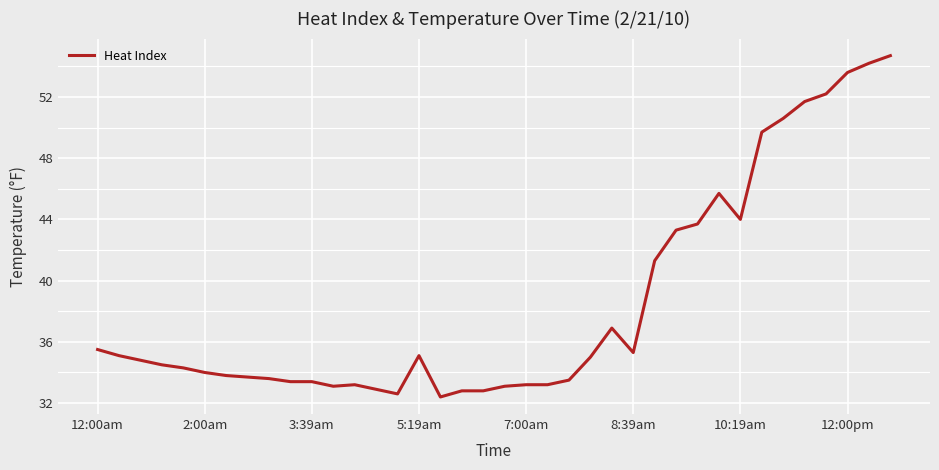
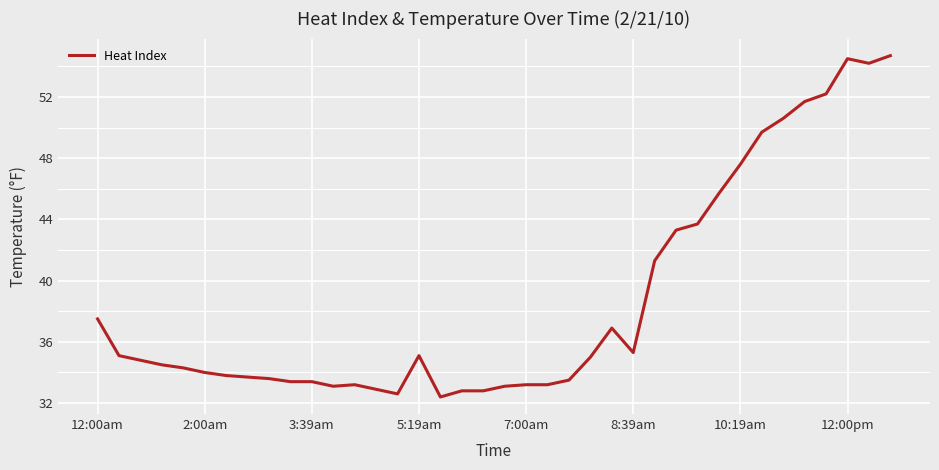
  {
-   "12:00am": 35.5,
+   "12:00am": 37.5,
    "2:00am": 34.0,
    "3:39am": 33.4,
    "5:19am": 35.1,
    "7:00am": 33.2,
    "8:39am": 35.3,
-   "10:19am": 44.0,
-   "12:00pm": 53.6
+   "10:19am": 47.6,
+   "12:00pm": 54.5
  }
